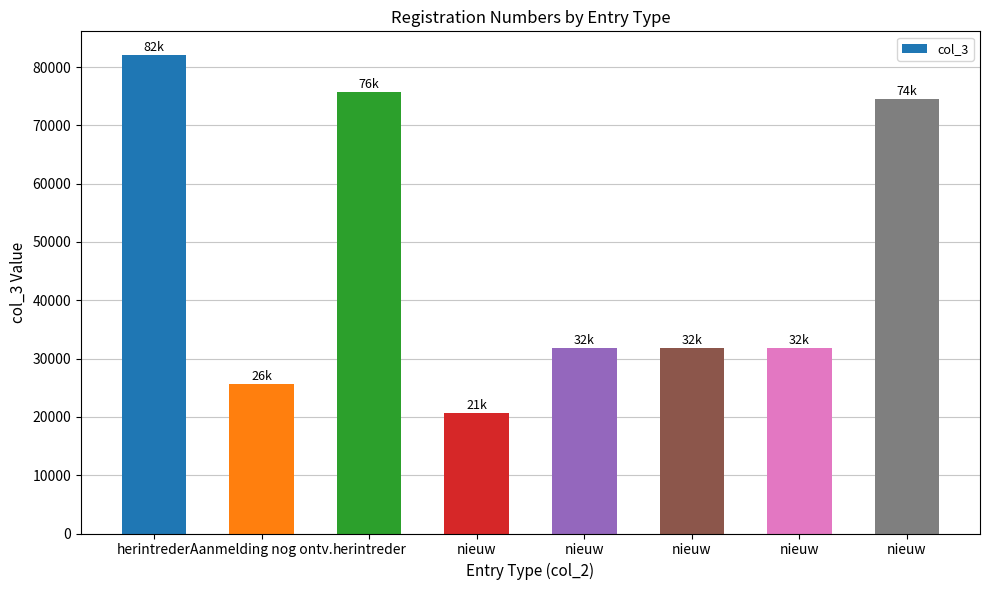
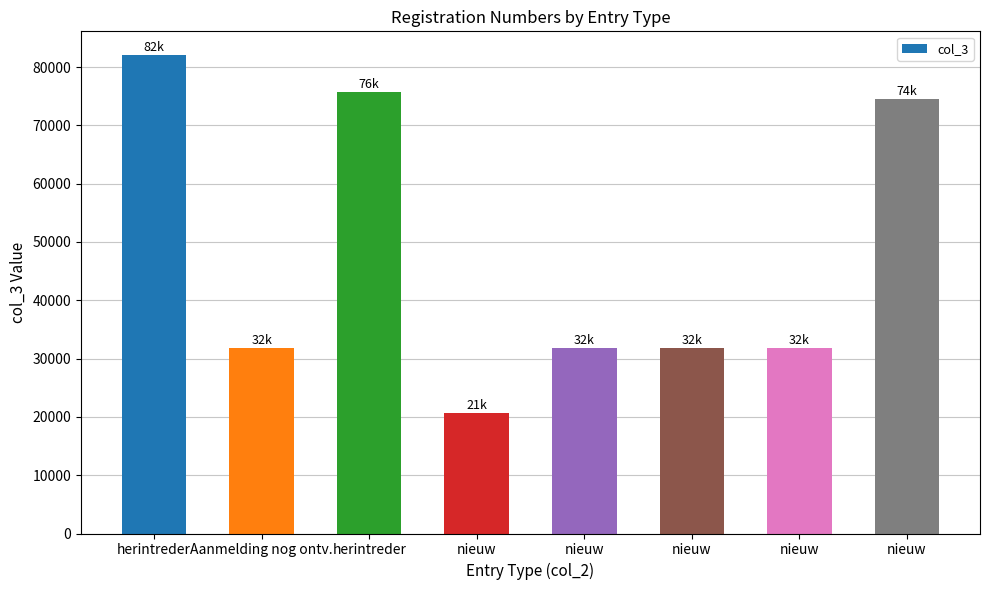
  {
-   "Aanmelding nog ontv.": "26k"
+   "Aanmelding nog ontv.": "32k"
  }
